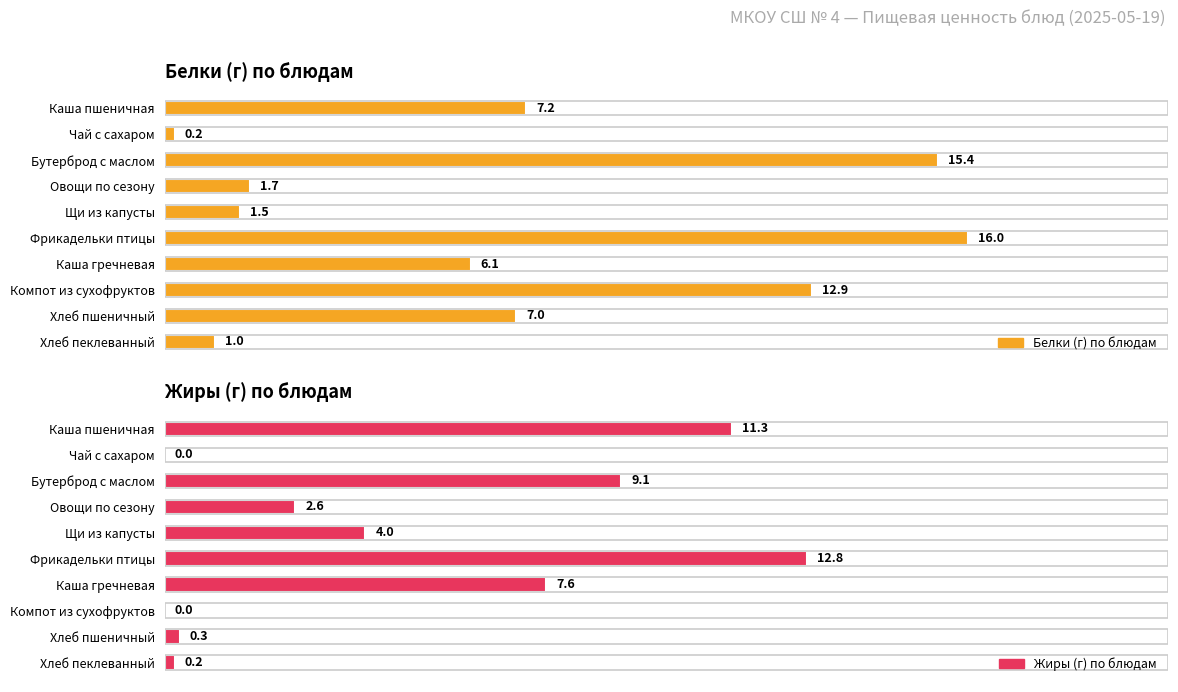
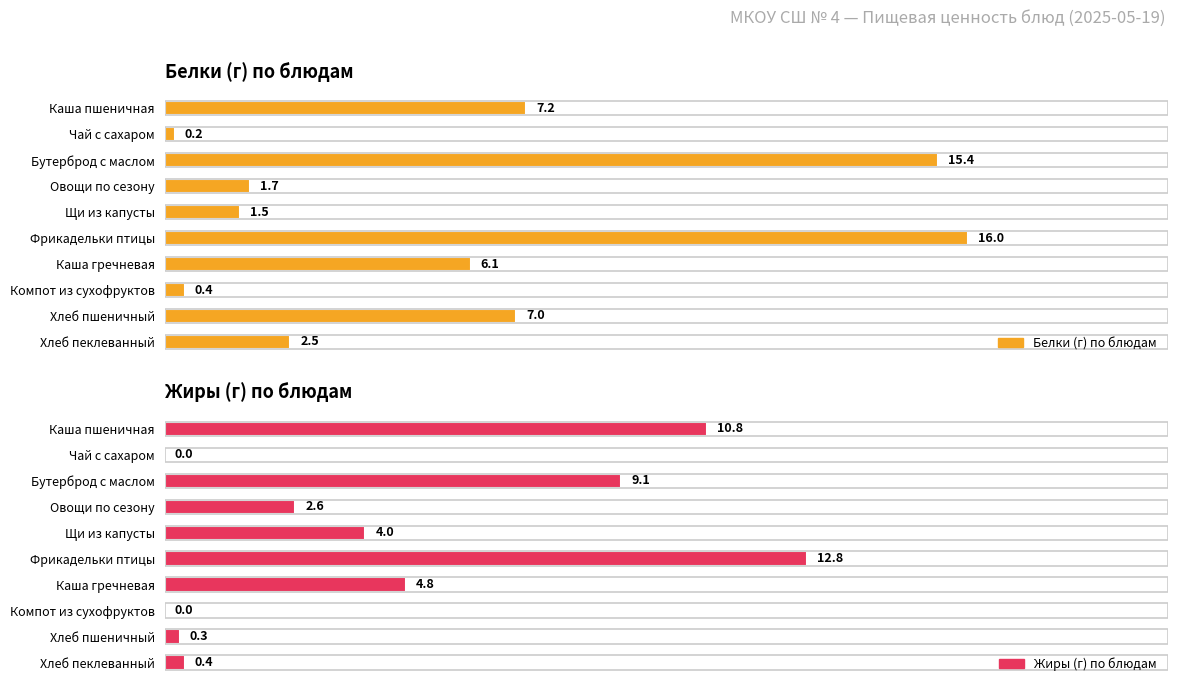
  {
    "Белки (г) по блюдам": {
      "Каша пшеничная": 7.2,
      "Чай с сахаром": 0.2,
      "Бутерброд с маслом": 15.4,
      "Овощи по сезону": 1.7,
      "Щи из капусты": 1.5,
      "Фрикадельки птицы": 16.0,
      "Каша гречневая": 6.1,
-     "Компот из сухофруктов": 12.9,
+     "Компот из сухофруктов": 0.4,
      "Хлеб пшеничный": 7.0,
-     "Хлеб пеклеванный": 1.0
+     "Хлеб пеклеванный": 2.5
    },
    "Жиры (г) по блюдам": {
-     "Каша пшеничная": 11.3,
+     "Каша пшеничная": 10.8,
      "Чай с сахаром": 0.0,
      "Бутерброд с маслом": 9.1,
      "Овощи по сезону": 2.6,
      "Щи из капусты": 4.0,
      "Фрикадельки птицы": 12.8,
-     "Каша гречневая": 7.6,
+     "Каша гречневая": 4.8,
      "Компот из сухофруктов": 0.0,
      "Хлеб пшеничный": 0.3,
-     "Хлеб пеклеванный": 0.2
+     "Хлеб пеклеванный": 0.4
    }
  }
